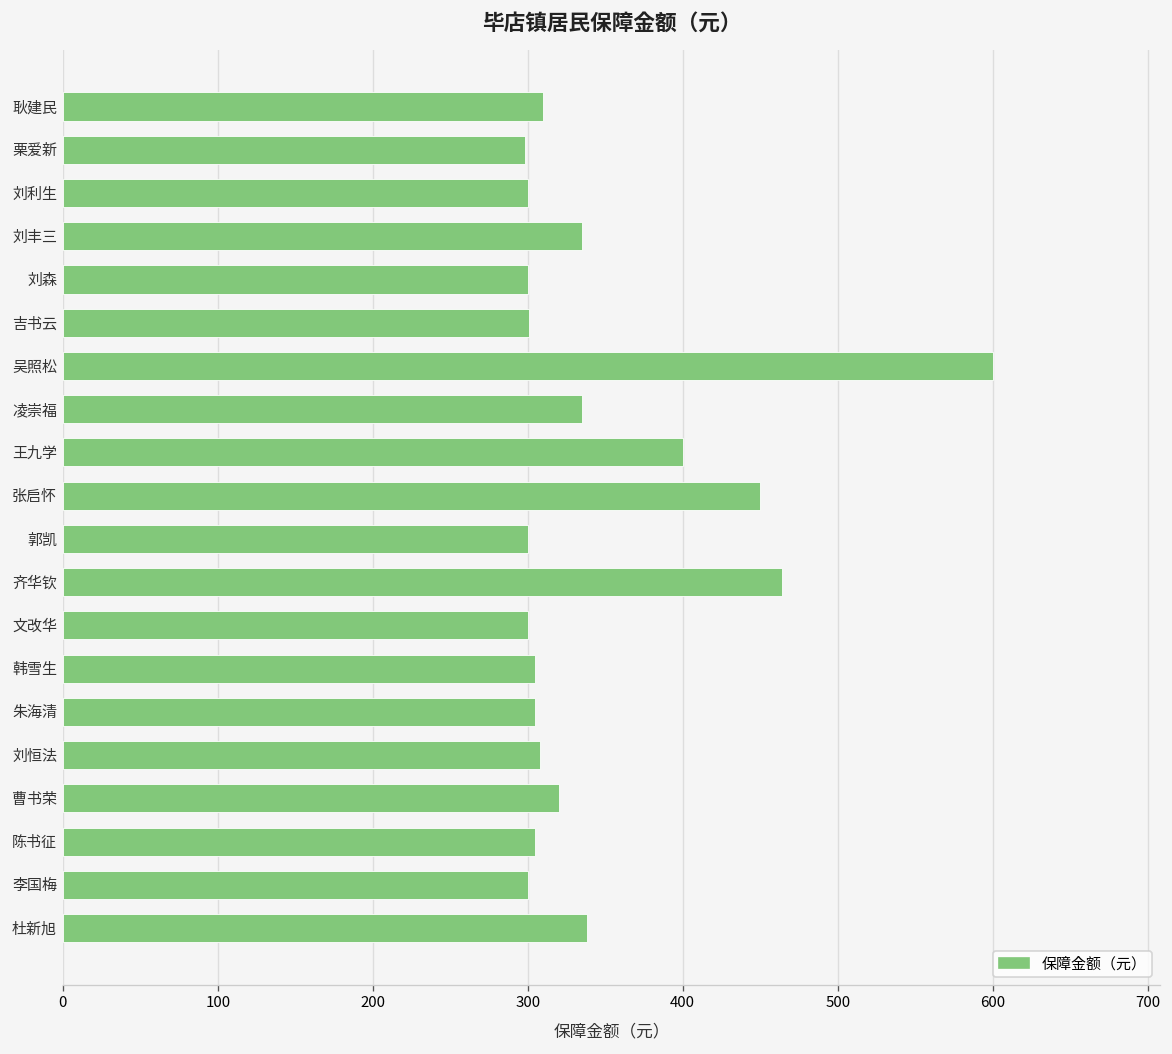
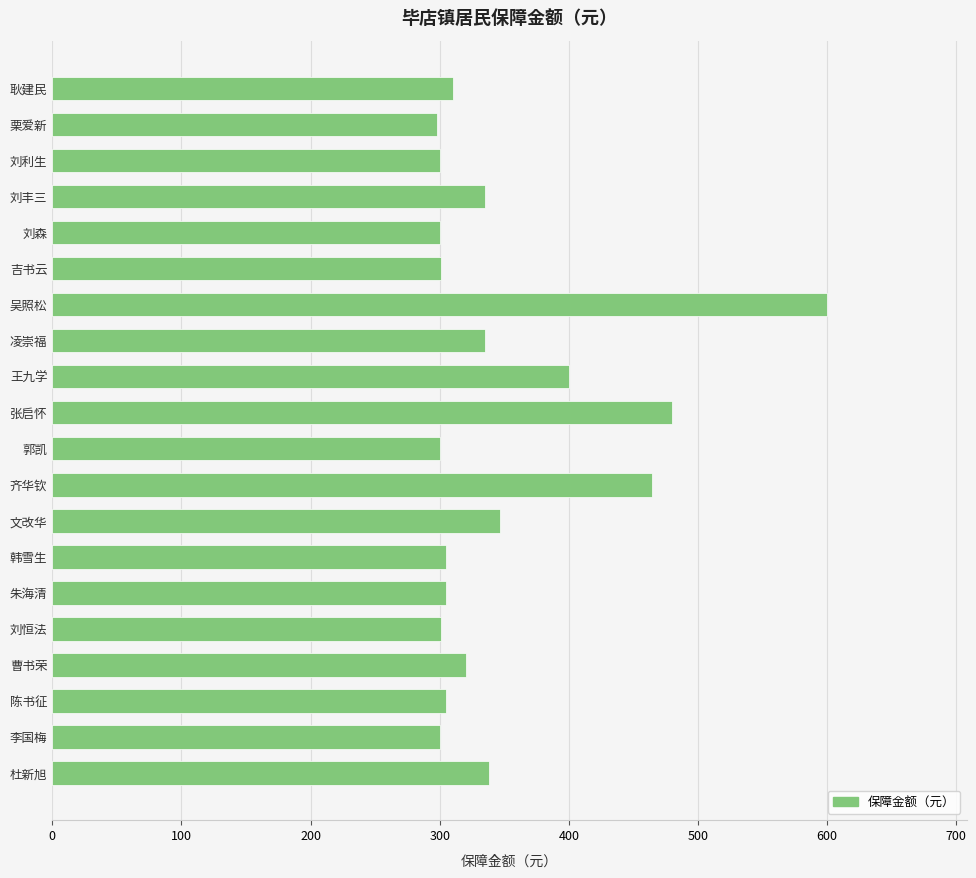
  {
    "耿建民": 310,
    "栗爱新": 298,
    "刘利生": 300,
    "刘丰三": 335,
    "刘森": 300,
    "吉书云": 301,
    "吴照松": 600,
    "凌崇福": 335,
    "王九学": 400,
-   "张启怀": 450,
+   "张启怀": 480,
    "郭凯": 300,
    "齐华钦": 464,
-   "文改华": 300,
+   "文改华": 347,
    "韩雪生": 305,
    "朱海清": 305,
-   "刘恒法": 308,
+   "刘恒法": 301,
    "曹书荣": 320,
    "陈书征": 305,
    "李国梅": 300,
    "杜新旭": 338
  }
